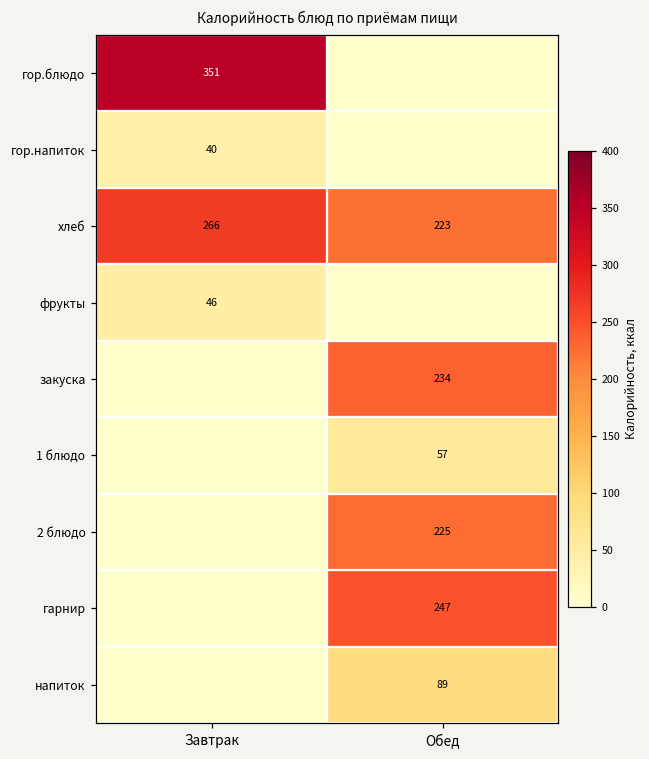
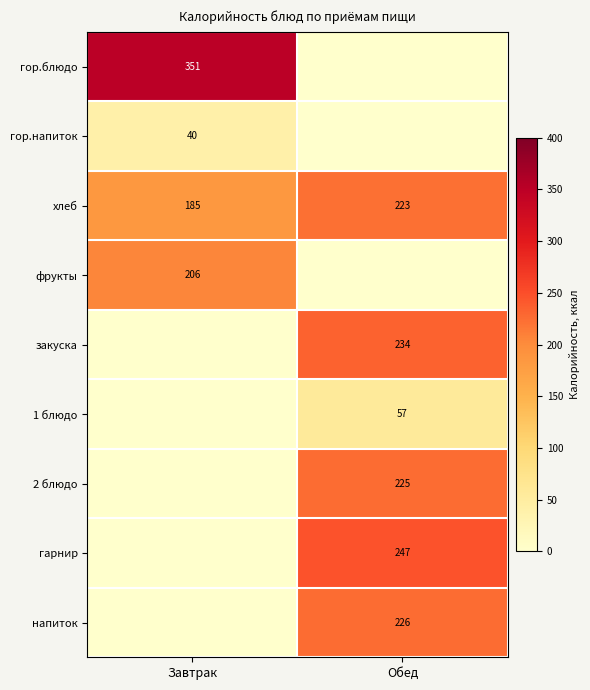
  {
    "гор.блюдо": {
      "Завтрак": 351
    },
    "гор.напиток": {
      "Завтрак": 40
    },
    "хлеб": {
-     "Завтрак": 266,
+     "Завтрак": 185,
      "Обед": 223
    },
    "фрукты": {
-     "Завтрак": 46
+     "Завтрак": 206
    },
    "закуска": {
      "Обед": 234
    },
    "1 блюдо": {
      "Обед": 57
    },
    "2 блюдо": {
      "Обед": 225
    },
    "гарнир": {
      "Обед": 247
    },
    "напиток": {
-     "Обед": 89
+     "Обед": 226
    }
  }
